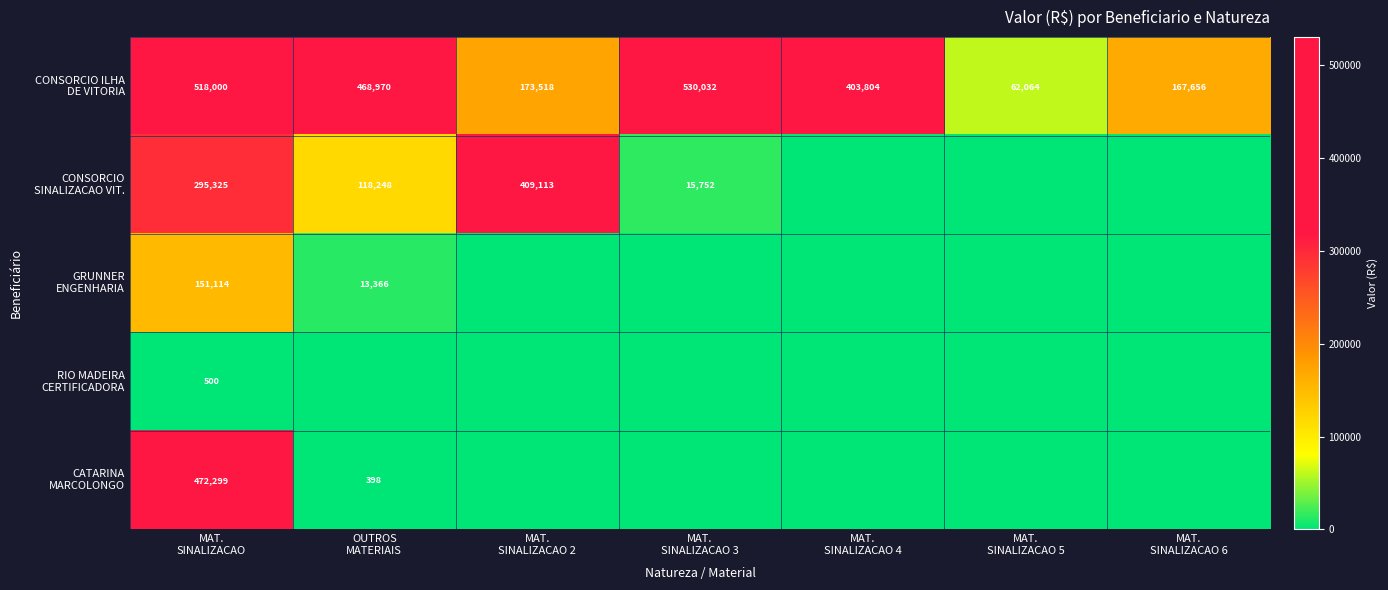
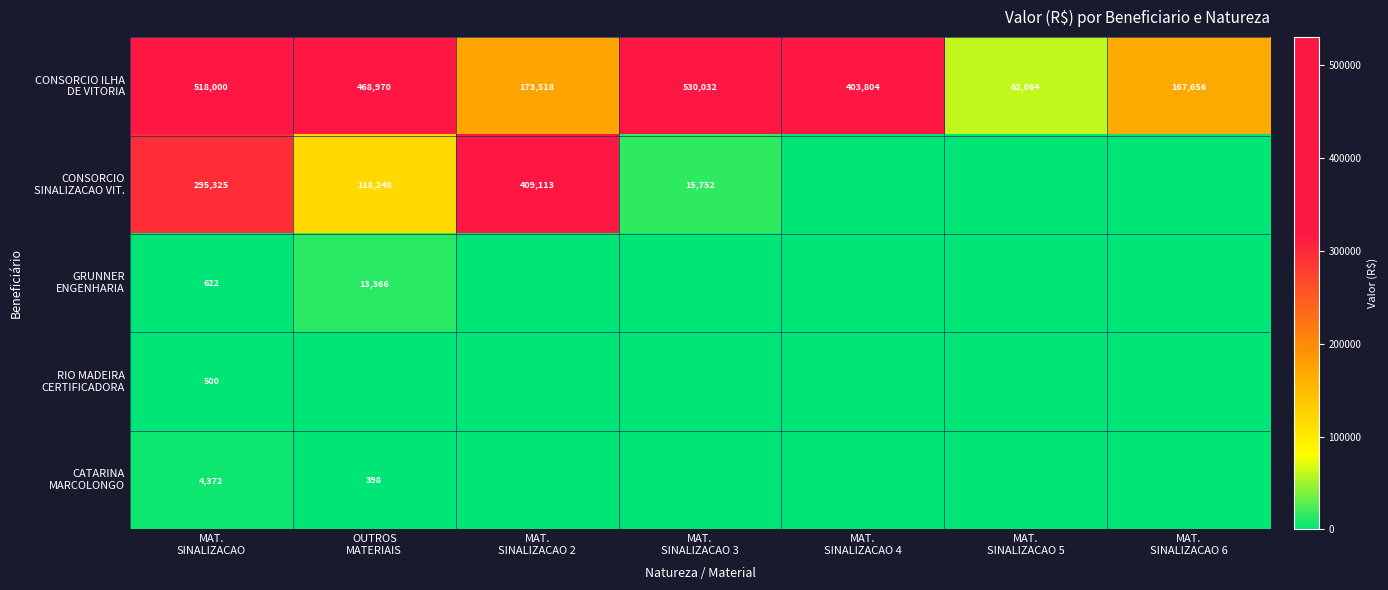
  {
    "CONSORCIO ILHA DE VITORIA": {
      "MAT. SINALIZACAO": "518,000",
      "OUTROS MATERIAIS": "468,970",
      "MAT. SINALIZACAO 2": "173,518",
      "MAT. SINALIZACAO 3": "530,032",
      "MAT. SINALIZACAO 4": "403,804",
      "MAT. SINALIZACAO 5": "62,064",
      "MAT. SINALIZACAO 6": "167,656"
    },
    "CONSORCIO SINALIZACAO VIT.": {
      "MAT. SINALIZACAO": "295,325",
      "OUTROS MATERIAIS": "118,248",
      "MAT. SINALIZACAO 2": "409,113",
      "MAT. SINALIZACAO 3": "15,752"
    },
    "GRUNNER ENGENHARIA": {
-     "MAT. SINALIZACAO": "151,114",
+     "MAT. SINALIZACAO": "622",
      "OUTROS MATERIAIS": "13,366"
    },
    "RIO MADEIRA CERTIFICADORA": {
      "MAT. SINALIZACAO": "500"
    },
    "CATARINA MARCOLONGO": {
-     "MAT. SINALIZACAO": "472,299",
+     "MAT. SINALIZACAO": "4,372",
      "OUTROS MATERIAIS": "398"
    }
  }
